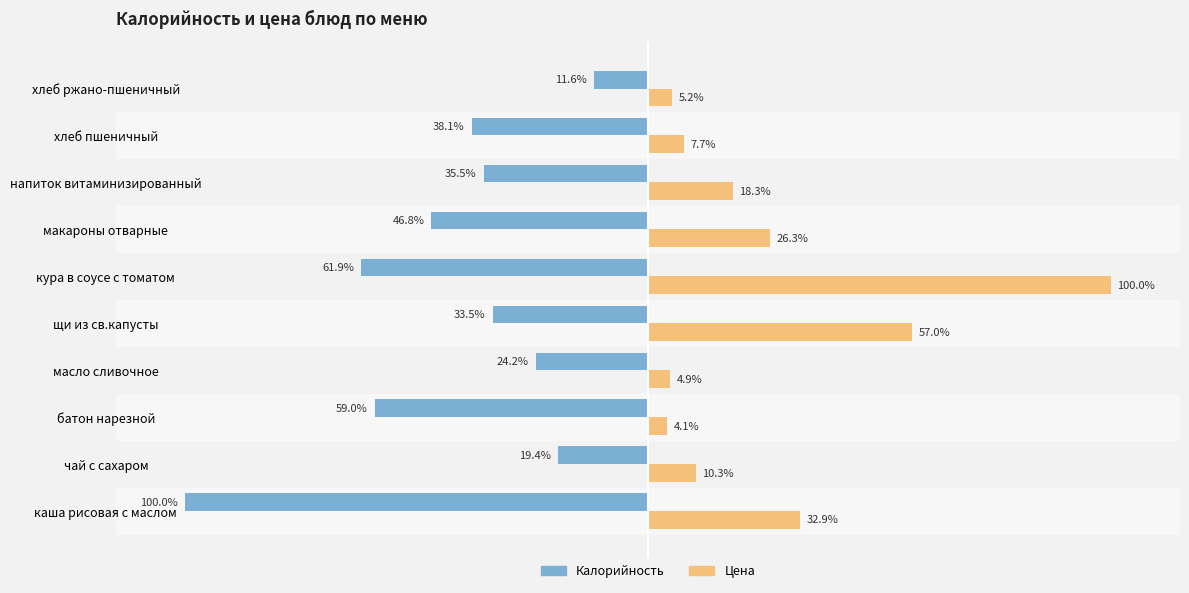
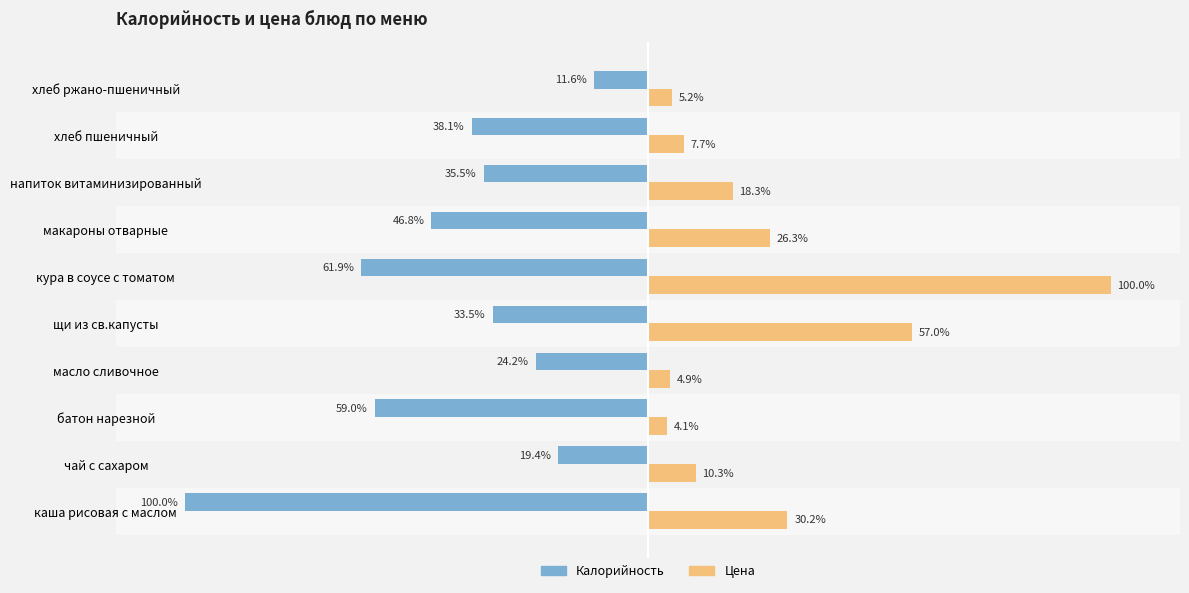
  {
    "Цена": {
      "хлеб ржано-пшеничный": "5.2%",
      "хлеб пшеничный": "7.7%",
      "напиток витаминизированный": "18.3%",
      "макароны отварные": "26.3%",
      "кура в соусе с томатом": "100.0%",
      "щи из св.капусты": "57.0%",
      "масло сливочное": "4.9%",
      "батон нарезной": "4.1%",
      "чай с сахаром": "10.3%",
-     "каша рисовая с маслом": "32.9%"
+     "каша рисовая с маслом": "30.2%"
    }
  }
